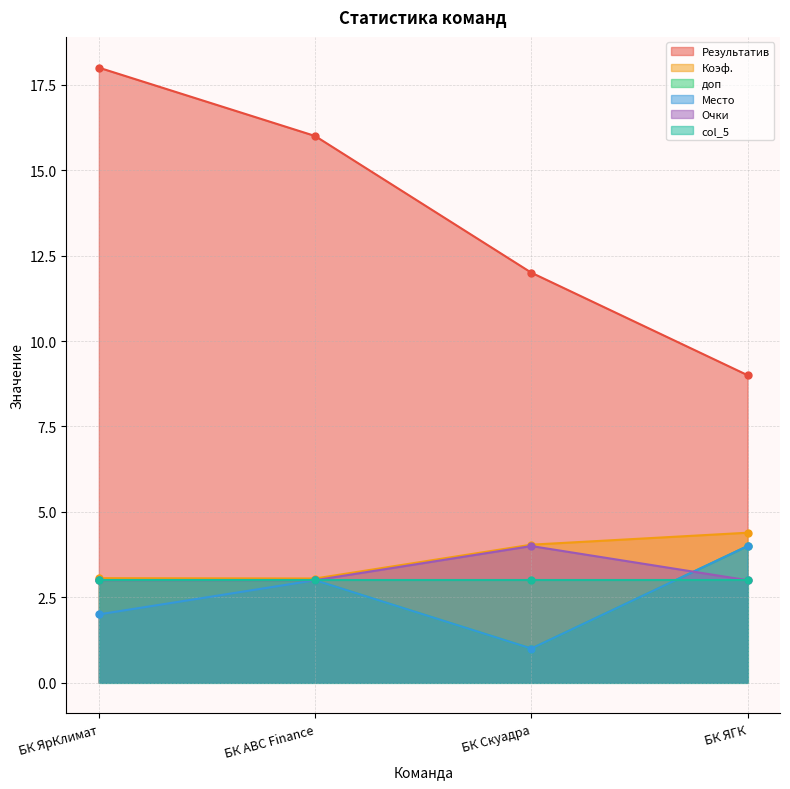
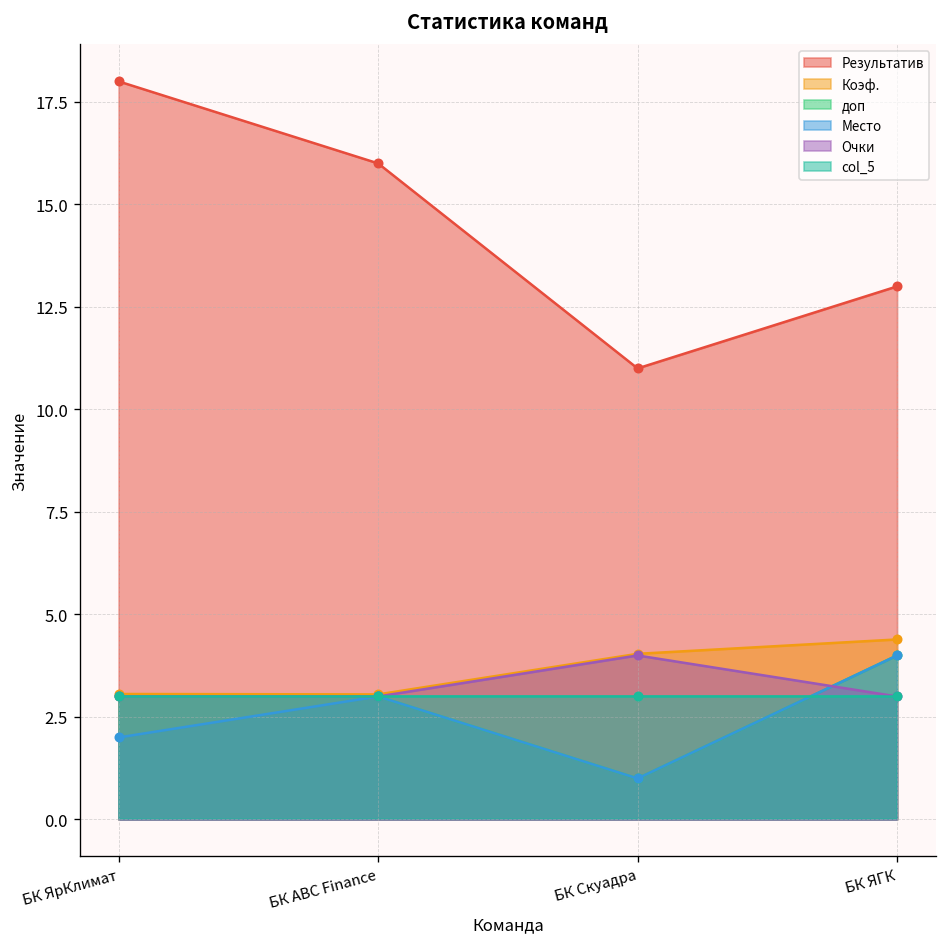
  {
    "Результатив": {
      "БК ЯрКлимат": 18,
      "БК ABC Finance": 16,
-     "БК Скуадра": 12,
-     "БК ЯГК": 9
+     "БК Скуадра": 11,
+     "БК ЯГК": 13
    },
    "Коэф.": {
      "БК ЯГК": 4.4
    }
  }
